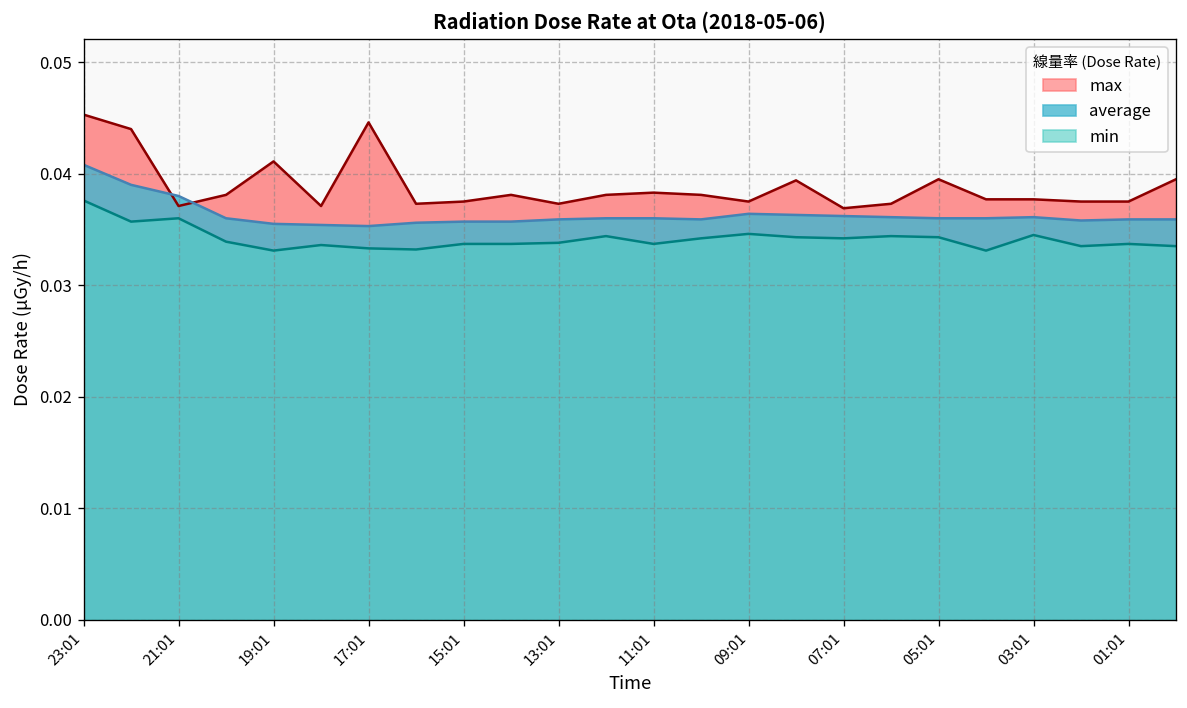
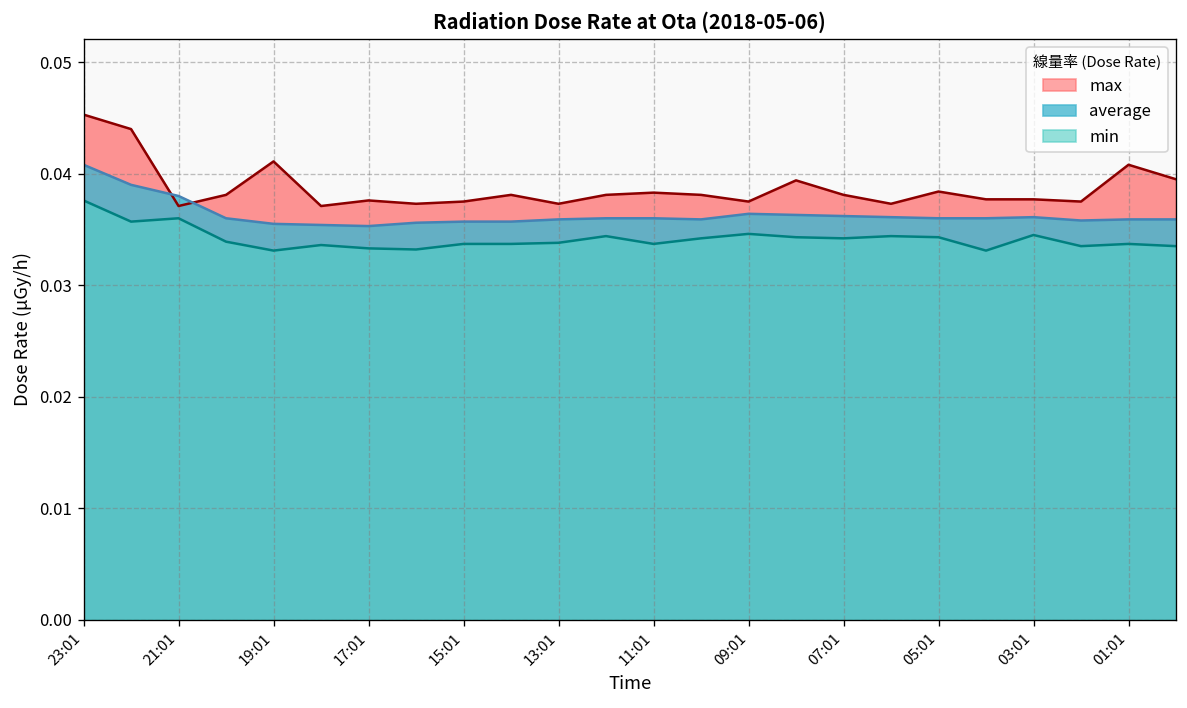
  {
    "max": {
      "23:01": 0.045,
      "21:01": 0.037,
      "19:01": 0.041,
-     "17:01": 0.045,
+     "17:01": 0.038,
      "15:01": 0.038,
      "13:01": 0.037,
      "11:01": 0.038,
      "09:01": 0.038,
-     "07:01": 0.037,
-     "05:01": 0.040,
+     "07:01": 0.038,
+     "05:01": 0.038,
      "03:01": 0.038,
-     "01:01": 0.038
+     "01:01": 0.041
    }
  }
